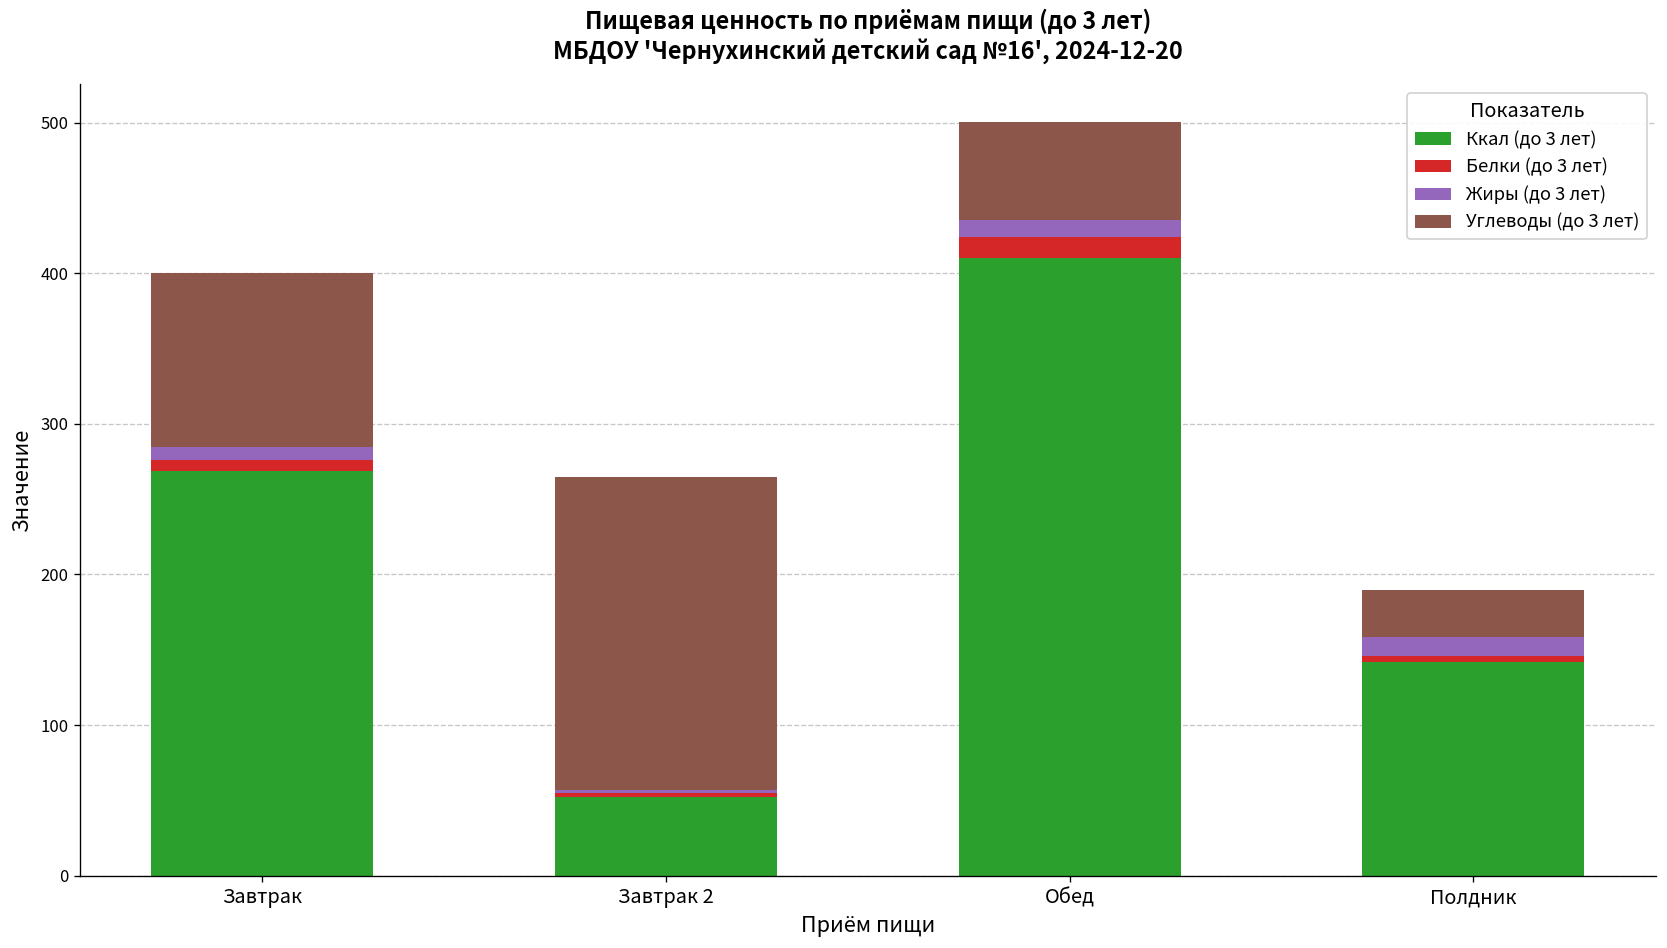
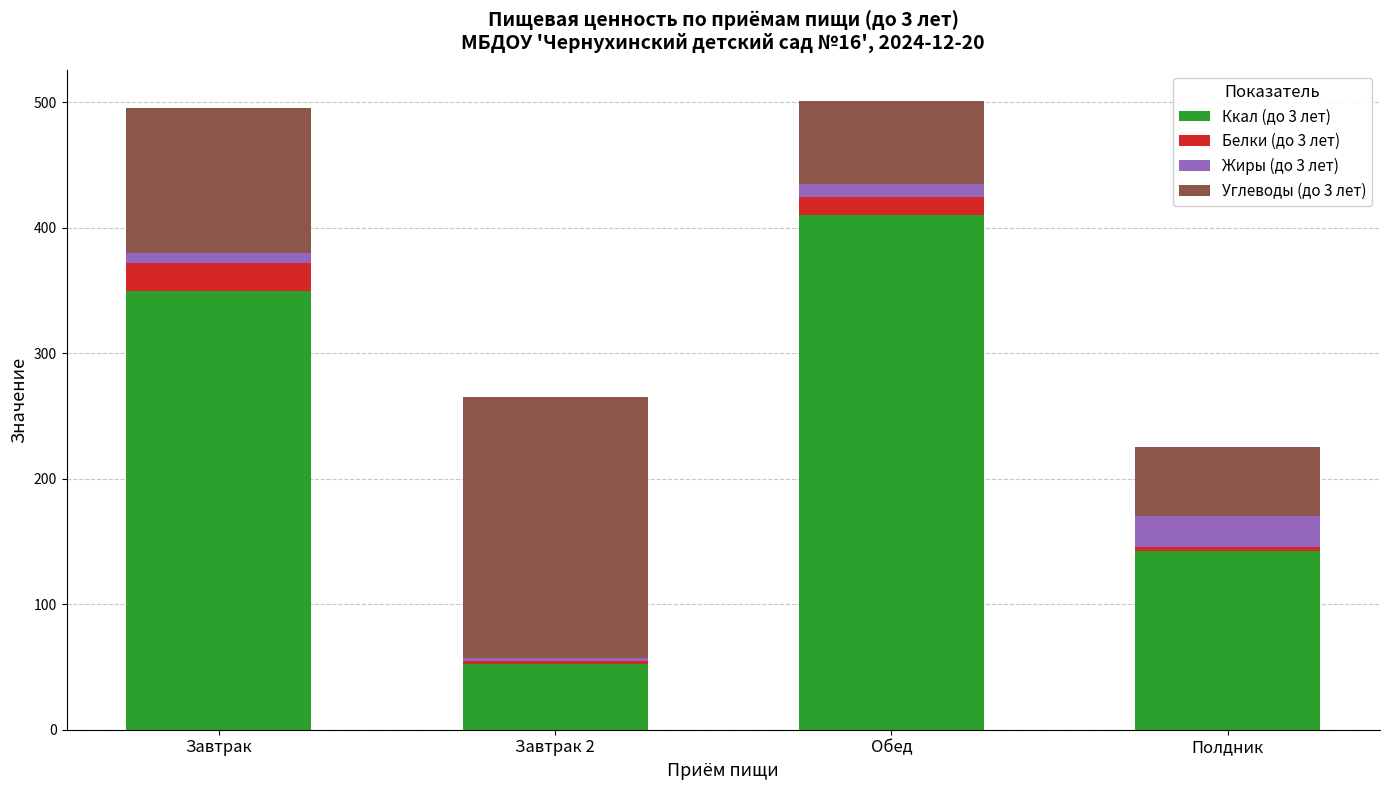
  {
    "Ккал (до 3 лет)": {
-     "Завтрак": 269,
+     "Завтрак": 350,
      "Завтрак 2": 52,
      "Обед": 410,
      "Полдник": 142
    },
    "Белки (до 3 лет)": {
-     "Завтрак": 7,
+     "Завтрак": 22,
      "Завтрак 2": 3,
      "Обед": 14,
      "Полдник": 4
    },
    "Жиры (до 3 лет)": {
      "Завтрак": 8,
      "Завтрак 2": 3,
      "Обед": 11,
-     "Полдник": 13
+     "Полдник": 25
    },
    "Углеводы (до 3 лет)": {
      "Завтрак": 115,
      "Завтрак 2": 208,
      "Обед": 66,
-     "Полдник": 31
+     "Полдник": 55
    }
  }
